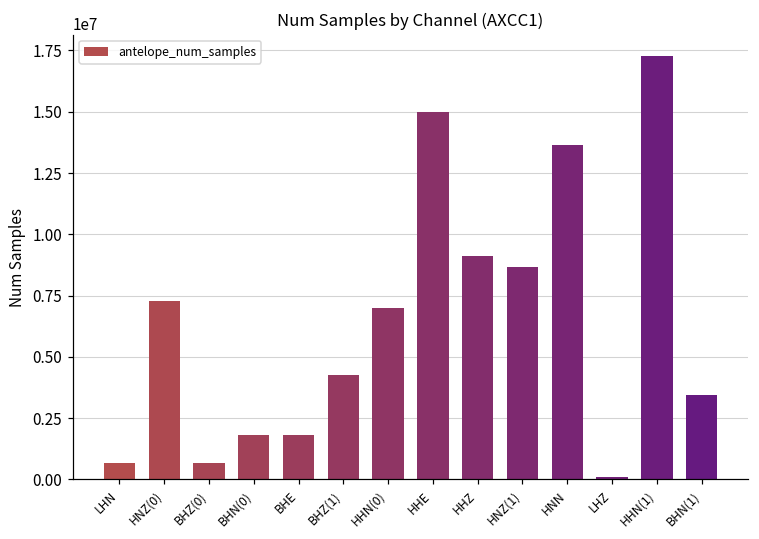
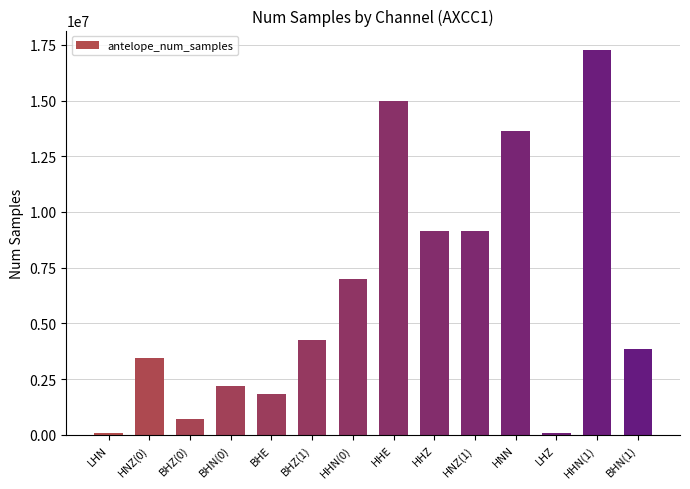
  {
-   "LHN": 700000,
-   "HNZ(0)": 7300000,
+   "LHN": 100000,
+   "HNZ(0)": 3400000,
    "BHZ(0)": 700000,
-   "BHN(0)": 1800000,
+   "BHN(0)": 2200000,
    "BHE": 1800000,
    "BHZ(1)": 4200000,
    "HHN(0)": 7000000,
    "HHE": 15000000,
    "HHZ": 9100000,
-   "HNZ(1)": 8700000,
+   "HNZ(1)": 9100000,
    "HNN": 13600000,
    "HHN(1)": 17300000,
-   "BHN(1)": 3500000
+   "BHN(1)": 3800000
  }
